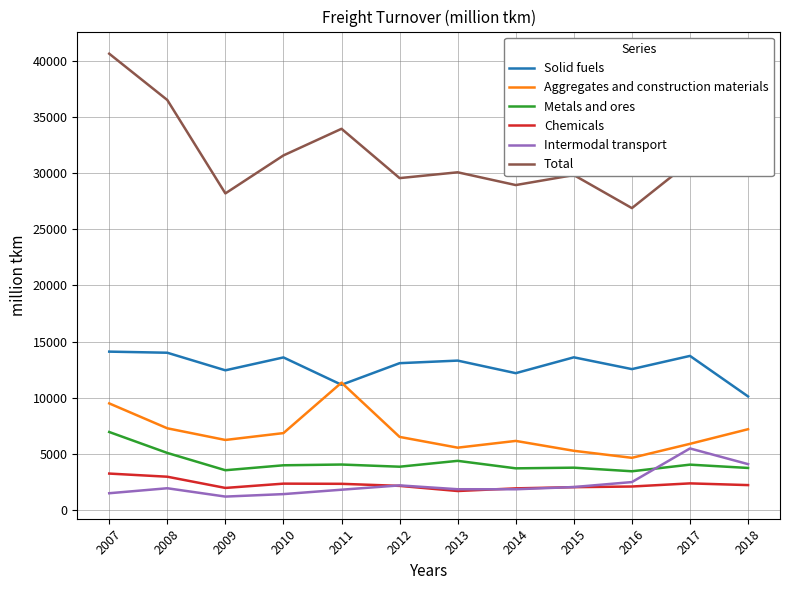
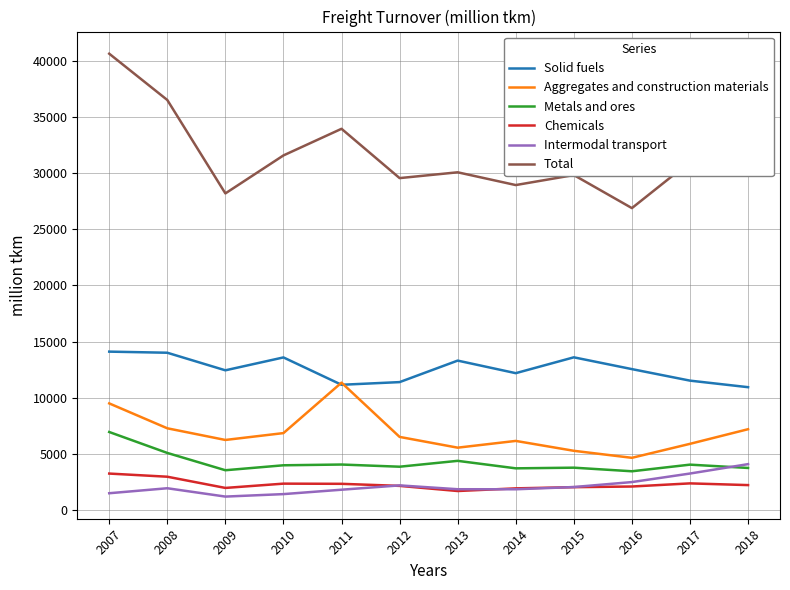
  {
    "Solid fuels": {
      "2007": 14100,
      "2008": 14000,
      "2009": 12400,
      "2010": 13600,
-     "2012": 13100,
+     "2012": 11400,
      "2013": 13300,
      "2014": 12200,
      "2015": 13600,
      "2016": 12500,
-     "2017": 13700,
-     "2018": 10100
+     "2017": 11500,
+     "2018": 10900
    },
    "Aggregates and construction materials": {
      "2007": 9500,
      "2008": 7300,
      "2009": 6200,
      "2010": 6800,
      "2012": 6500,
      "2013": 5500,
      "2014": 6100,
      "2015": 5300,
      "2016": 4600,
      "2017": 5900,
      "2018": 7200
    },
    "Metals and ores": {
      "2007": 6900,
      "2008": 5100,
      "2009": 3500,
      "2010": 4000,
      "2011": 4000,
      "2012": 3800,
      "2013": 4400,
      "2014": 3700,
      "2015": 3800,
      "2016": 3400,
      "2017": 4000,
      "2018": 3700
    },
    "Chemicals": {
      "2007": 3200,
      "2008": 3000,
      "2009": 2000,
      "2010": 2300,
      "2011": 2300,
      "2016": 2100,
      "2017": 2400,
      "2018": 2200
    },
    "Intermodal transport": {
      "2007": 1500,
      "2008": 1900,
      "2009": 1200,
      "2010": 1400,
      "2011": 1800,
      "2016": 2500,
-     "2017": 5500,
+     "2017": 3200,
      "2018": 4100
    },
    "Total": {
      "2007": 40700,
      "2008": 36500,
      "2009": 28200,
      "2010": 31600,
      "2011": 34000,
      "2012": 29600,
      "2013": 30100,
      "2014": 28900,
      "2016": 26900
    }
  }
